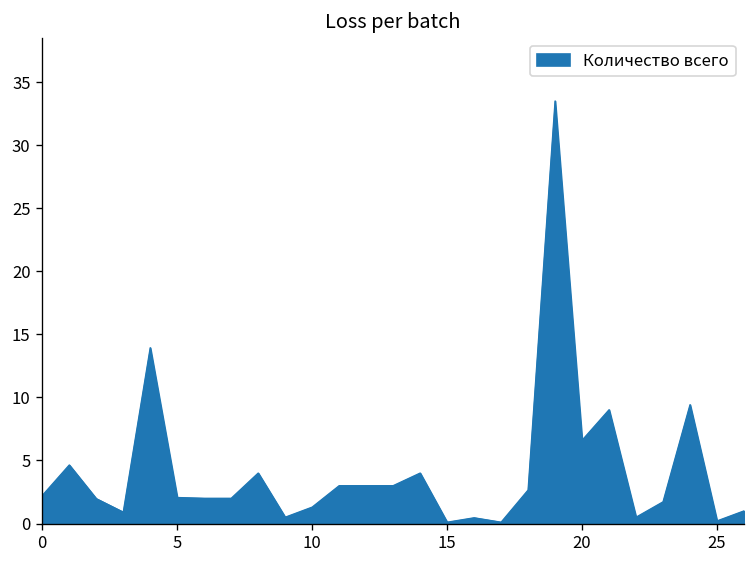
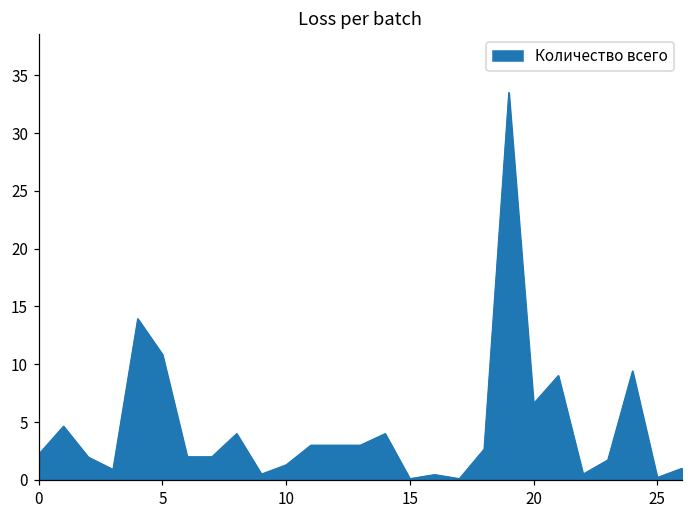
  {
    "0": 2.2,
-   "5": 2.1,
+   "5": 10.8,
    "10": 1.3,
    "15": 0.1,
    "20": 6.6,
    "25": 0.2
  }
